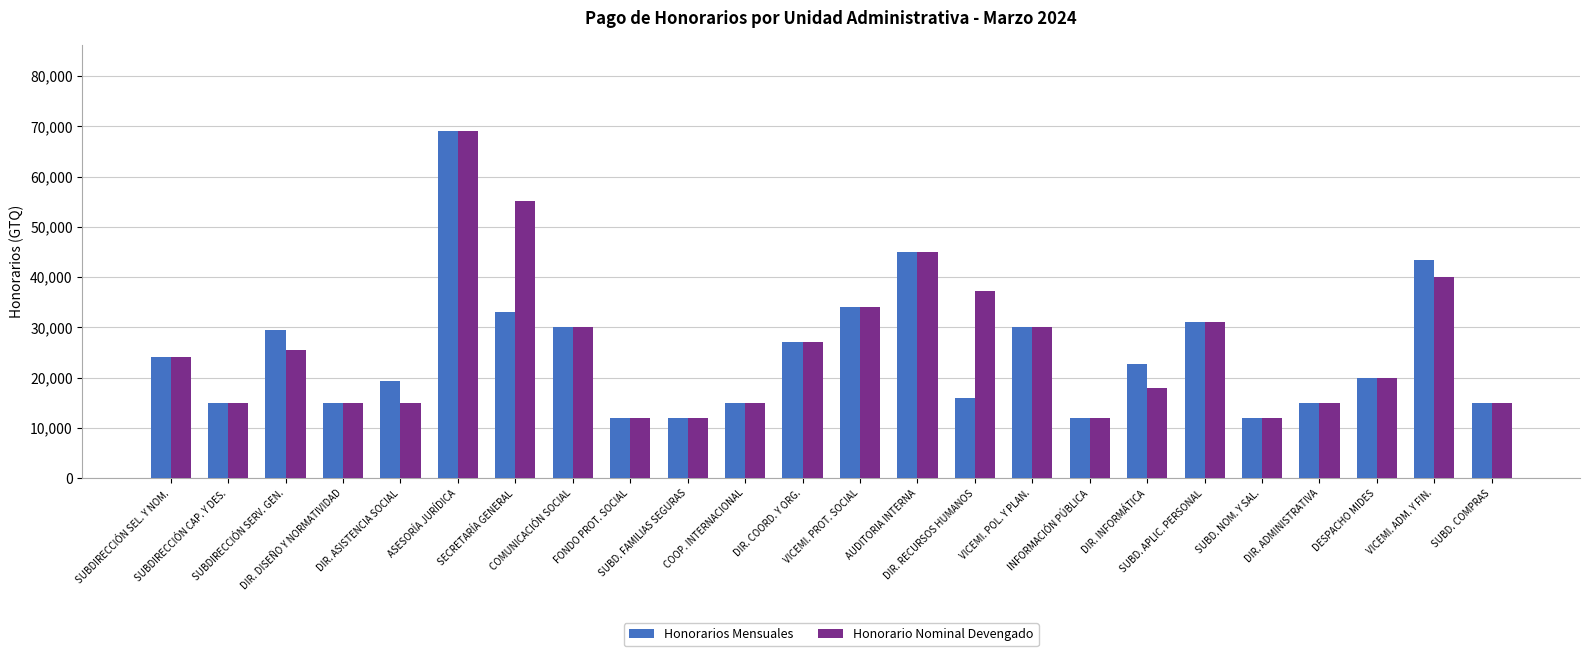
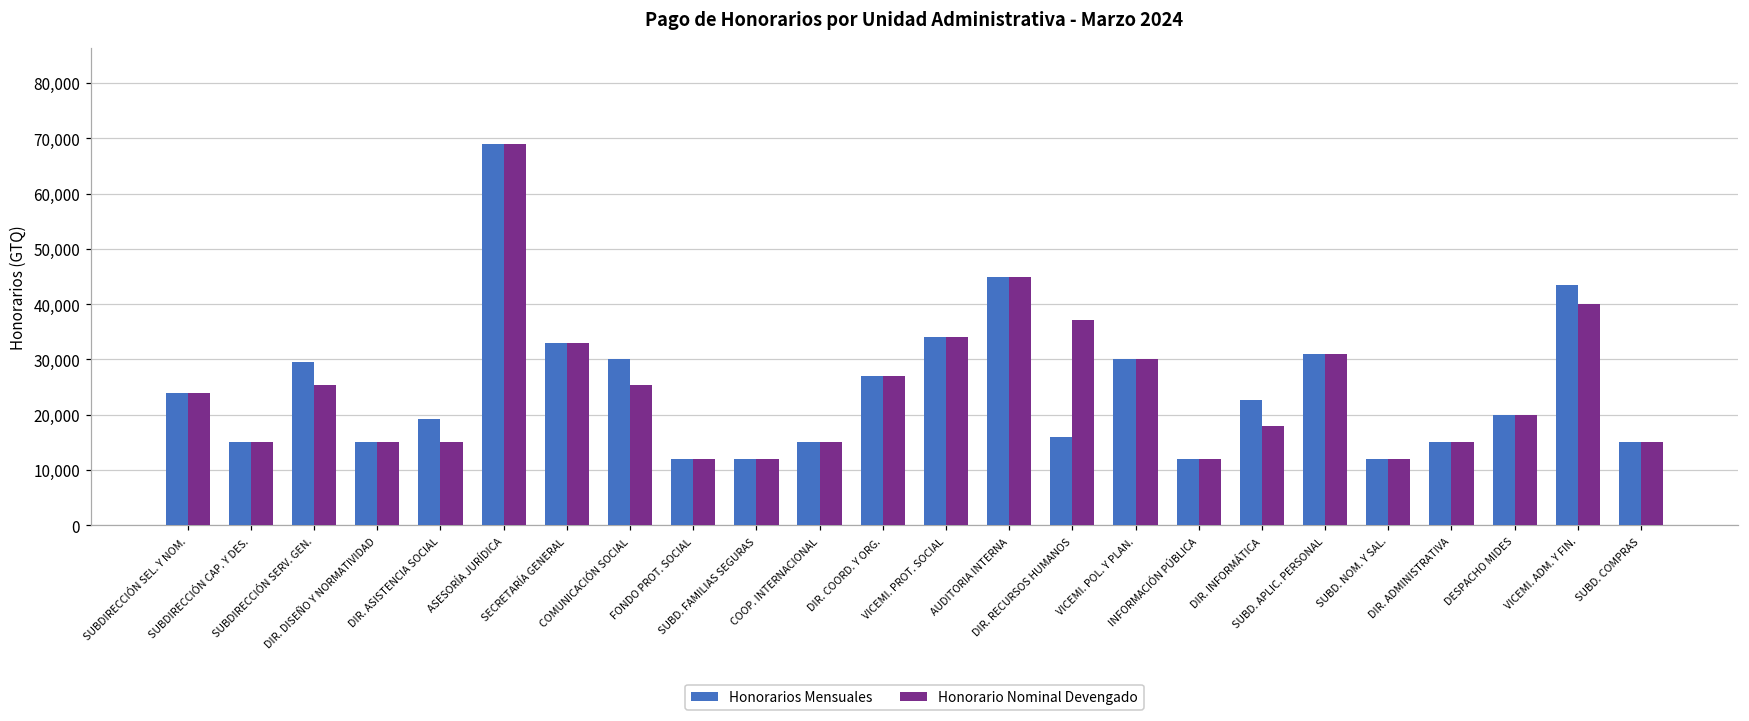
  {
    "Honorarios Mensuales": {
      "SUBDIRECCIÓN SEL. Y NOM.": "24,000",
      "SUBDIRECCIÓN CAP. Y DES.": "15,000",
      "SUBDIRECCIÓN SERV. GEN.": "30,000",
      "DIR. DISEÑO Y NORMATIVIDAD": "15,000",
      "DIR. ASISTENCIA SOCIAL": "19,000",
      "ASESORÍA JURÍDICA": "69,000",
      "SECRETARÍA GENERAL": "33,000",
      "COMUNICACIÓN SOCIAL": "30,000",
      "FONDO PROT. SOCIAL": "12,000",
      "SUBD. FAMILIAS SEGURAS": "12,000",
      "COOP. INTERNACIONAL": "15,000",
      "DIR. COORD. Y ORG.": "27,000",
      "VICEMI. PROT. SOCIAL": "34,000",
      "AUDITORIA INTERNA": "45,000",
      "DIR. RECURSOS HUMANOS": "16,000",
      "VICEMI. POL. Y PLAN.": "30,000",
      "INFORMACIÓN PÚBLICA": "12,000",
      "DIR. INFORMÁTICA": "23,000",
      "SUBD. APLIC. PERSONAL": "31,000",
      "SUBD. NOM. Y SAL.": "12,000",
      "DIR. ADMINISTRATIVA": "15,000",
      "DESPACHO MIDES": "20,000",
      "VICEMI. ADM. Y FIN.": "43,000",
      "SUBD. COMPRAS": "15,000"
    },
    "Honorario Nominal Devengado": {
      "SUBDIRECCIÓN SEL. Y NOM.": "24,000",
      "SUBDIRECCIÓN CAP. Y DES.": "15,000",
      "SUBDIRECCIÓN SERV. GEN.": "25,000",
      "DIR. DISEÑO Y NORMATIVIDAD": "15,000",
      "DIR. ASISTENCIA SOCIAL": "15,000",
      "ASESORÍA JURÍDICA": "69,000",
-     "SECRETARÍA GENERAL": "55,000",
-     "COMUNICACIÓN SOCIAL": "30,000",
+     "SECRETARÍA GENERAL": "33,000",
+     "COMUNICACIÓN SOCIAL": "25,000",
      "FONDO PROT. SOCIAL": "12,000",
      "SUBD. FAMILIAS SEGURAS": "12,000",
      "COOP. INTERNACIONAL": "15,000",
      "DIR. COORD. Y ORG.": "27,000",
      "VICEMI. PROT. SOCIAL": "34,000",
      "AUDITORIA INTERNA": "45,000",
      "DIR. RECURSOS HUMANOS": "37,000",
      "VICEMI. POL. Y PLAN.": "30,000",
      "INFORMACIÓN PÚBLICA": "12,000",
      "DIR. INFORMÁTICA": "18,000",
      "SUBD. APLIC. PERSONAL": "31,000",
      "SUBD. NOM. Y SAL.": "12,000",
      "DIR. ADMINISTRATIVA": "15,000",
      "DESPACHO MIDES": "20,000",
      "VICEMI. ADM. Y FIN.": "40,000",
      "SUBD. COMPRAS": "15,000"
    }
  }
